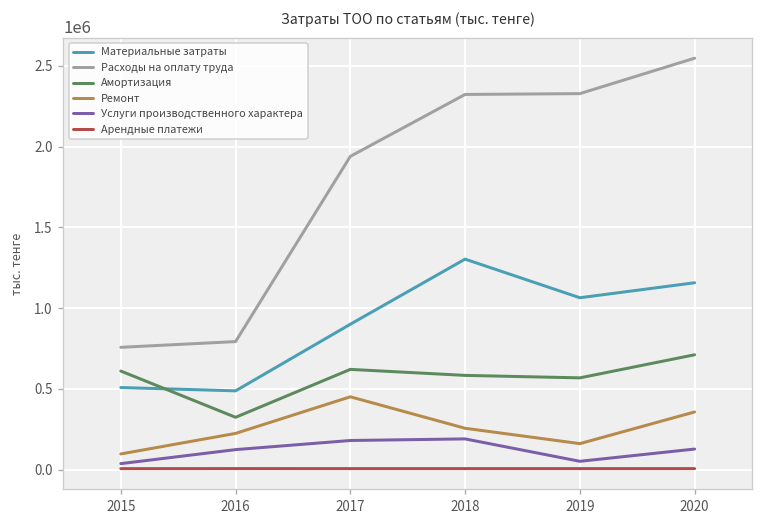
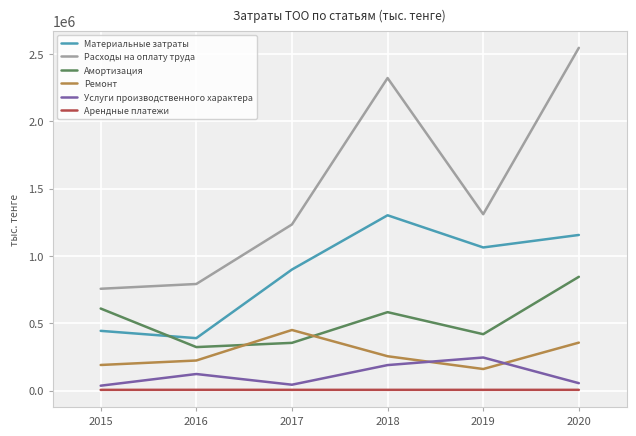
  {
    "Материальные затраты": {
-     "2015": 510000,
-     "2016": 490000,
+     "2015": 450000,
+     "2016": 390000,
      "2017": 900000,
      "2018": 1300000,
      "2019": 1060000,
      "2020": 1160000
    },
    "Расходы на оплату труда": {
      "2015": 760000,
      "2016": 790000,
-     "2017": 1940000,
+     "2017": 1240000,
      "2018": 2320000,
-     "2019": 2330000,
+     "2019": 1310000,
      "2020": 2550000
    },
    "Амортизация": {
      "2015": 610000,
      "2016": 320000,
-     "2017": 620000,
+     "2017": 360000,
      "2018": 580000,
-     "2019": 570000,
-     "2020": 710000
+     "2019": 420000,
+     "2020": 850000
    },
    "Ремонт": {
-     "2015": 100000,
+     "2015": 190000,
      "2016": 230000,
      "2017": 450000,
      "2018": 260000,
      "2019": 160000,
      "2020": 360000
    },
    "Услуги производственного характера": {
      "2015": 40000,
      "2016": 120000,
-     "2017": 180000,
+     "2017": 50000,
      "2018": 190000,
-     "2019": 50000,
-     "2020": 130000
+     "2019": 250000,
+     "2020": 60000
    },
    "Арендные платежи": {
      "2015": 10000,
      "2016": 10000,
      "2017": 10000,
      "2018": 10000,
      "2019": 10000,
      "2020": 10000
    }
  }
